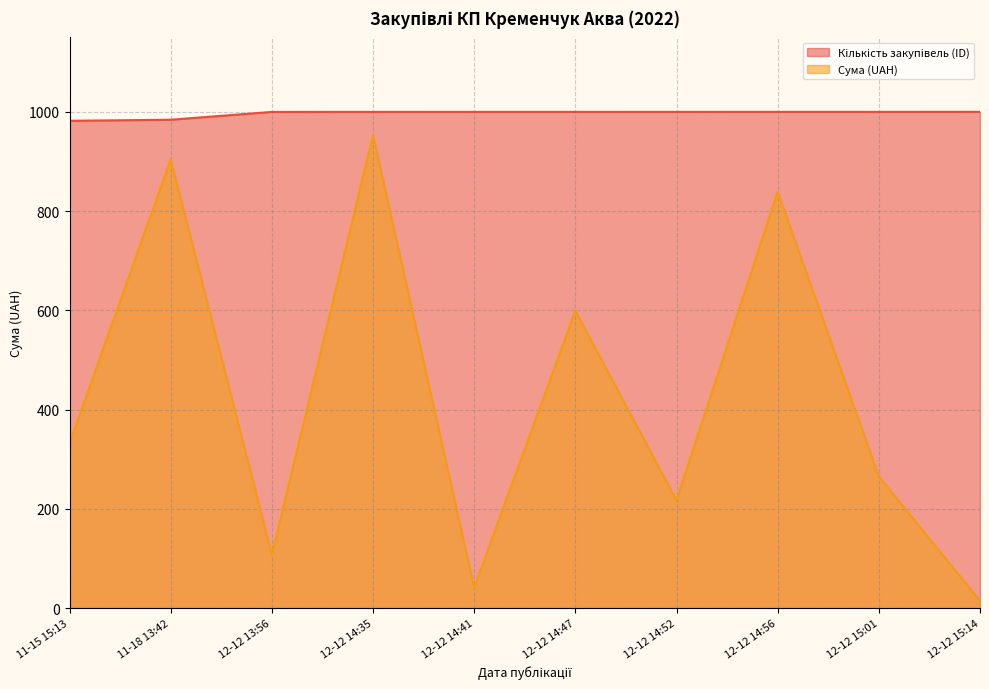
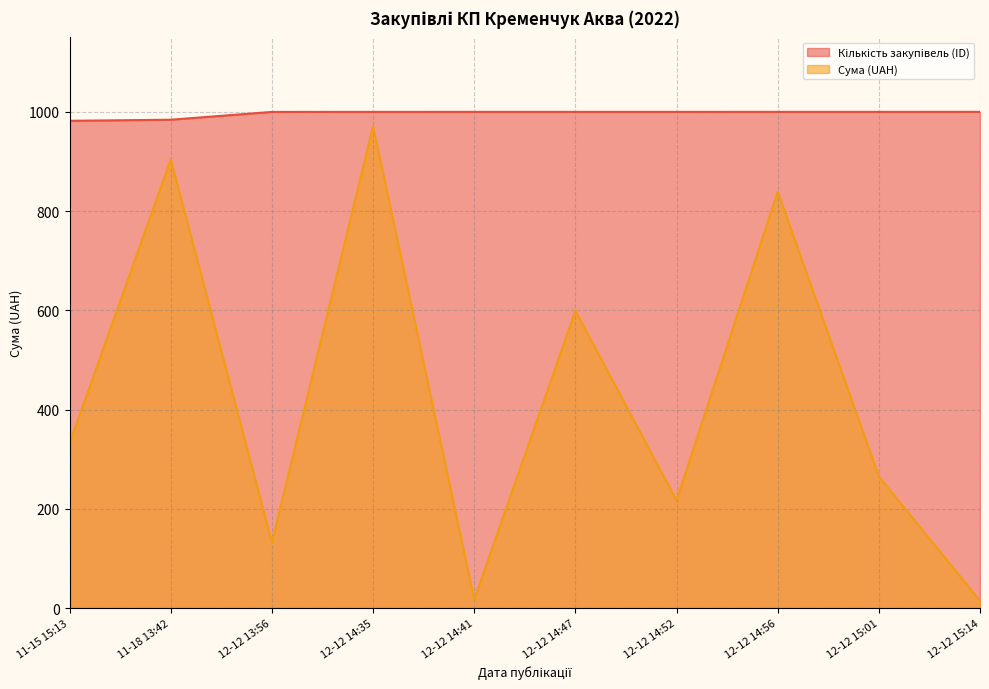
  {
    "Кількість закупівель (ID)": {
      "11-15 15:13": 980,
      "11-18 13:42": 980,
      "12-12 13:56": 1000,
      "12-12 14:35": 1000,
      "12-12 14:41": 1000,
      "12-12 14:47": 1000,
      "12-12 14:52": 1000,
      "12-12 14:56": 1000,
      "12-12 15:01": 1000,
      "12-12 15:14": 1000
    },
    "Сума (UAH)": {
      "11-15 15:13": 330,
      "11-18 13:42": 900,
-     "12-12 13:56": 110,
-     "12-12 14:35": 950,
-     "12-12 14:41": 40,
+     "12-12 13:56": 130,
+     "12-12 14:35": 970,
+     "12-12 14:41": 20,
      "12-12 14:47": 600,
      "12-12 14:52": 220,
      "12-12 14:56": 840,
      "12-12 15:01": 270,
      "12-12 15:14": 10
    }
  }
